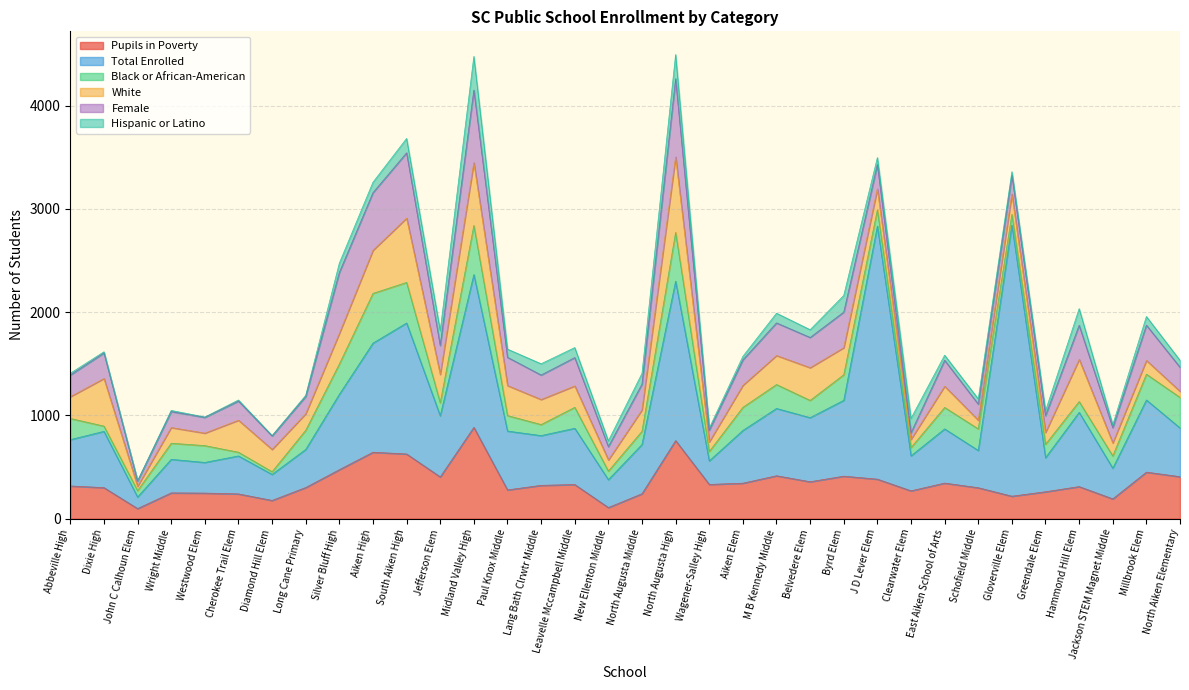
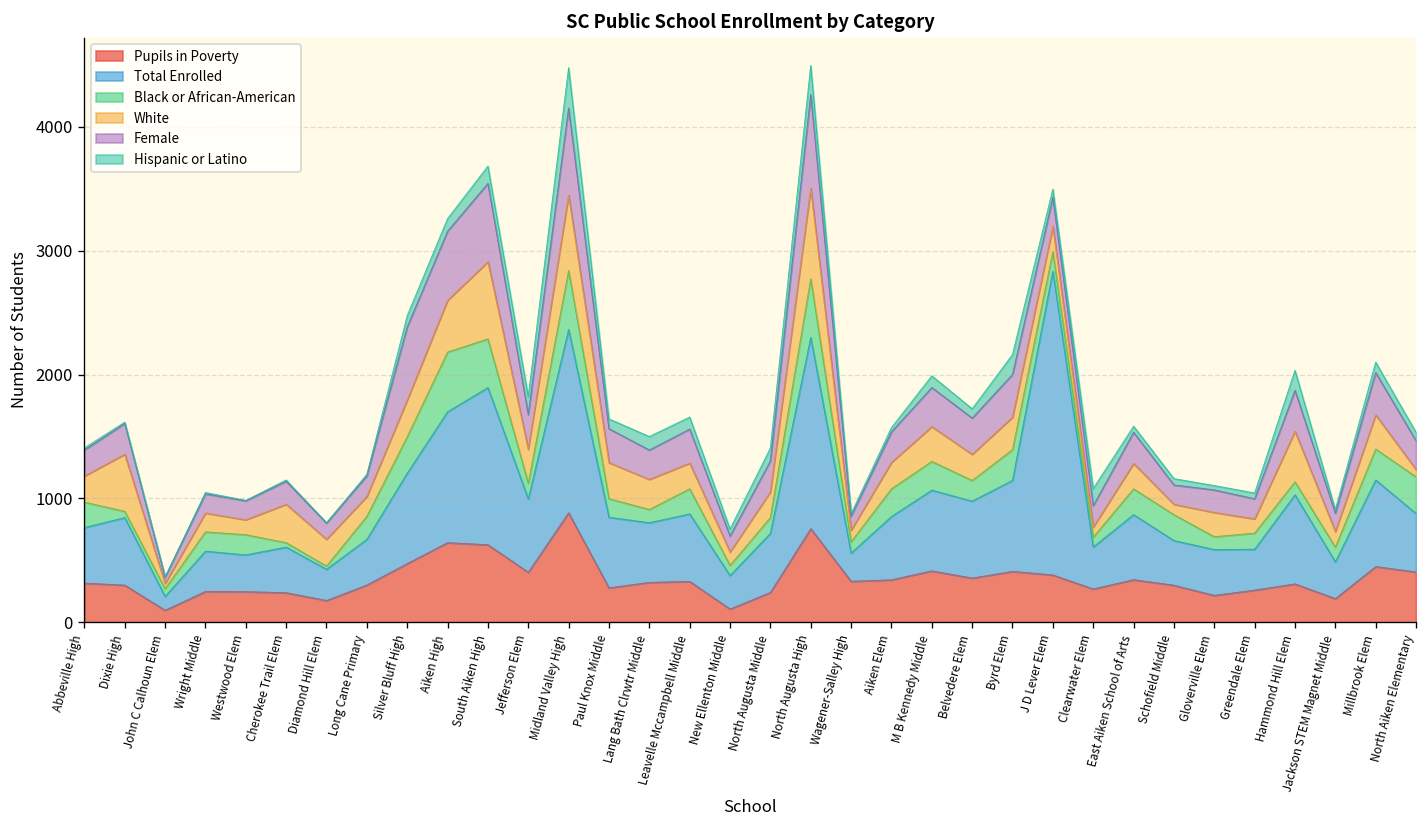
  {
    "Pupils in Poverty": {
      "Abbeville High": 320,
      "Dixie High": 300,
      "John C Calhoun Elem": 100,
      "Wright Middle": 250,
      "Westwood Elem": 250,
      "Cherokee Trail Elem": 240,
      "Diamond Hill Elem": 180,
      "Long Cane Primary": 300,
      "Silver Bluff High": 470,
      "Aiken High": 640,
      "South Aiken High": 630,
      "Jefferson Elem": 400,
      "Midland Valley High": 880,
      "Paul Knox Middle": 280,
      "Lang Bath Clrwtr Middle": 320,
      "Leavelle Mccampbell Middle": 330,
      "New Ellenton Middle": 110,
      "North Augusta Middle": 240,
      "North Augusta High": 760,
      "Wagener-Salley High": 330,
      "Aiken Elem": 340,
      "M B Kennedy Middle": 420,
      "Belvedere Elem": 360,
      "Byrd Elem": 410,
      "J D Lever Elem": 380,
      "Clearwater Elem": 270,
      "East Aiken School of Arts": 340,
      "Schofield Middle": 300,
      "Gloverville Elem": 220,
      "Greendale Elem": 260,
      "Hammond Hill Elem": 310,
      "Jackson STEM Magnet Middle": 190,
      "Millbrook Elem": 450,
      "North Aiken Elementary": 410
    },
    "Total Enrolled": {
      "Abbeville High": 450,
      "Dixie High": 550,
      "John C Calhoun Elem": 110,
      "Wright Middle": 330,
      "Westwood Elem": 300,
      "Cherokee Trail Elem": 370,
      "Diamond Hill Elem": 250,
      "Long Cane Primary": 370,
      "Silver Bluff High": 730,
      "Aiken High": 1060,
      "South Aiken High": 1270,
      "Jefferson Elem": 590,
      "Midland Valley High": 1480,
      "Paul Knox Middle": 570,
      "Lang Bath Clrwtr Middle": 480,
      "Leavelle Mccampbell Middle": 550,
      "New Ellenton Middle": 270,
      "North Augusta Middle": 480,
      "North Augusta High": 1540,
      "Wagener-Salley High": 230,
      "Aiken Elem": 510,
      "M B Kennedy Middle": 650,
      "Belvedere Elem": 620,
      "Byrd Elem": 740,
      "J D Lever Elem": 2450,
      "Clearwater Elem": 340,
      "East Aiken School of Arts": 530,
      "Schofield Middle": 360,
-     "Gloverville Elem": 2630,
+     "Gloverville Elem": 370,
      "Greendale Elem": 330,
      "Hammond Hill Elem": 720,
      "Jackson STEM Magnet Middle": 300,
      "Millbrook Elem": 700,
      "North Aiken Elementary": 470
    },
    "White": {
      "Abbeville High": 210,
      "Dixie High": 460,
      "John C Calhoun Elem": 40,
      "Wright Middle": 150,
      "Westwood Elem": 120,
      "Cherokee Trail Elem": 310,
      "Diamond Hill Elem": 220,
      "Long Cane Primary": 160,
      "Silver Bluff High": 300,
      "Aiken High": 420,
      "South Aiken High": 620,
      "Jefferson Elem": 280,
      "Midland Valley High": 610,
      "Paul Knox Middle": 290,
      "Lang Bath Clrwtr Middle": 240,
      "Leavelle Mccampbell Middle": 210,
      "New Ellenton Middle": 110,
      "North Augusta Middle": 210,
      "North Augusta High": 730,
      "Wagener-Salley High": 90,
      "Aiken Elem": 210,
      "M B Kennedy Middle": 280,
-     "Belvedere Elem": 320,
+     "Belvedere Elem": 210,
      "Byrd Elem": 260,
      "J D Lever Elem": 200,
      "Clearwater Elem": 80,
      "East Aiken School of Arts": 210,
      "Schofield Middle": 80,
      "Gloverville Elem": 200,
      "Greendale Elem": 120,
      "Hammond Hill Elem": 410,
      "Jackson STEM Magnet Middle": 130,
-     "Millbrook Elem": 130,
+     "Millbrook Elem": 280,
      "North Aiken Elementary": 60
    },
    "Female": {
      "Silver Bluff High": 590,
      "Aiken High": 560,
      "South Aiken High": 630,
      "Jefferson Elem": 280,
      "Midland Valley High": 700,
      "Paul Knox Middle": 270,
      "Lang Bath Clrwtr Middle": 240,
      "Leavelle Mccampbell Middle": 280,
      "New Ellenton Middle": 130,
      "North Augusta Middle": 250,
      "North Augusta High": 760,
      "Aiken Elem": 250,
      "M B Kennedy Middle": 320,
      "Belvedere Elem": 290,
      "Byrd Elem": 350,
      "J D Lever Elem": 240,
-     "Clearwater Elem": 60,
+     "Clearwater Elem": 170,
      "East Aiken School of Arts": 250,
      "Schofield Middle": 160,
      "Gloverville Elem": 180,
      "Greendale Elem": 160,
      "Hammond Hill Elem": 330,
      "Jackson STEM Magnet Middle": 150,
      "Millbrook Elem": 340,
      "North Aiken Elementary": 230
    }
  }
